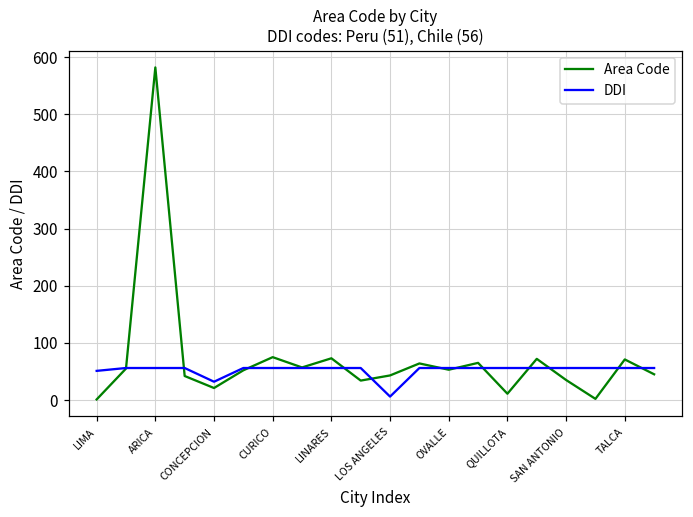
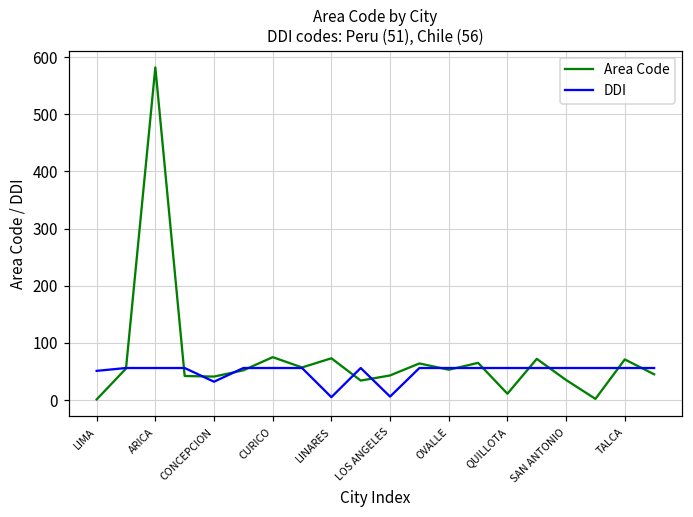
  {
    "Area Code": {
      "LIMA": 0,
      "ARICA": 580,
-     "CONCEPCION": 20,
+     "CONCEPCION": 40,
      "CURICO": 80,
      "LINARES": 70,
      "LOS ANGELES": 40,
      "QUILLOTA": 10,
      "SAN ANTONIO": 40,
      "TALCA": 70
    },
    "DDI": {
      "LIMA": 50,
      "ARICA": 60,
      "CONCEPCION": 30,
      "CURICO": 60,
-     "LINARES": 60,
+     "LINARES": 10,
      "LOS ANGELES": 10,
      "QUILLOTA": 60,
      "SAN ANTONIO": 60,
      "TALCA": 60
    }
  }
